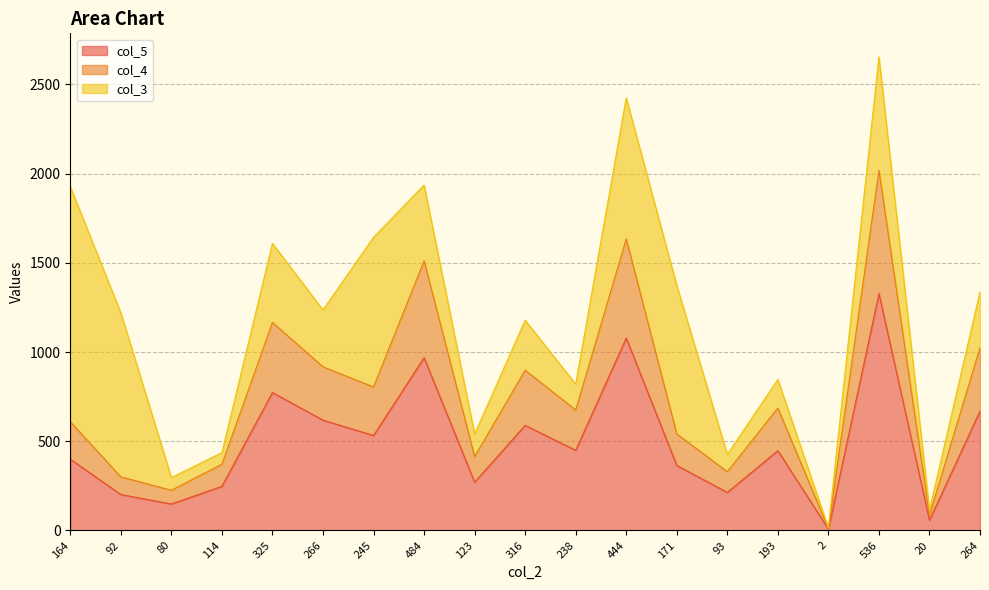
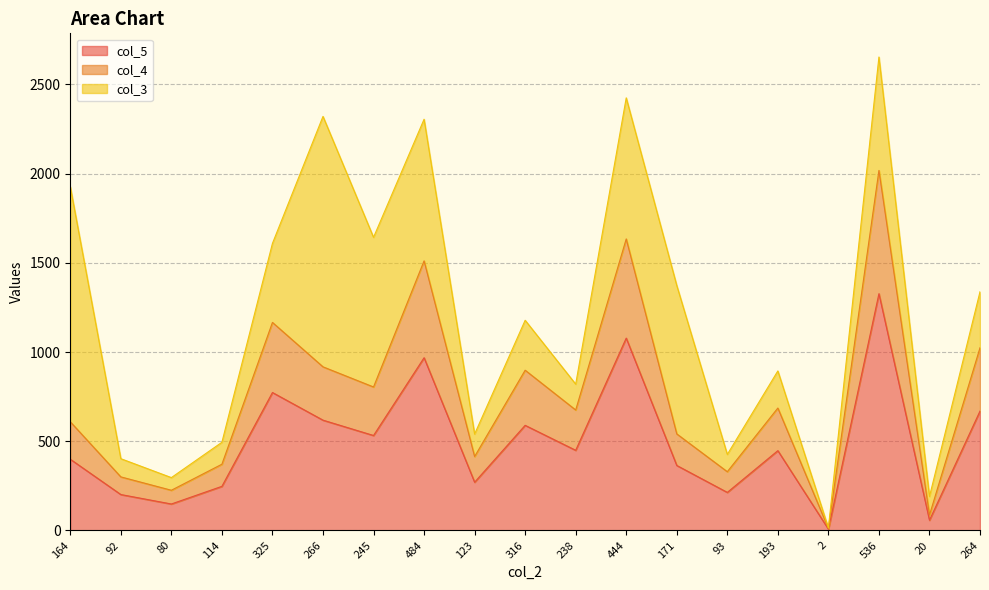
  {
    "col_3": {
      "164": 1320,
-     "92": 920,
+     "92": 100,
      "80": 70,
-     "114": 70,
+     "114": 120,
      "325": 440,
-     "266": 320,
+     "266": 1400,
      "245": 840,
-     "484": 430,
+     "484": 790,
      "123": 130,
      "316": 280,
      "238": 150,
      "444": 790,
      "171": 830,
      "93": 100,
-     "193": 160,
+     "193": 210,
      "536": 640,
-     "20": 30,
+     "20": 100,
      "264": 310
    }
  }
